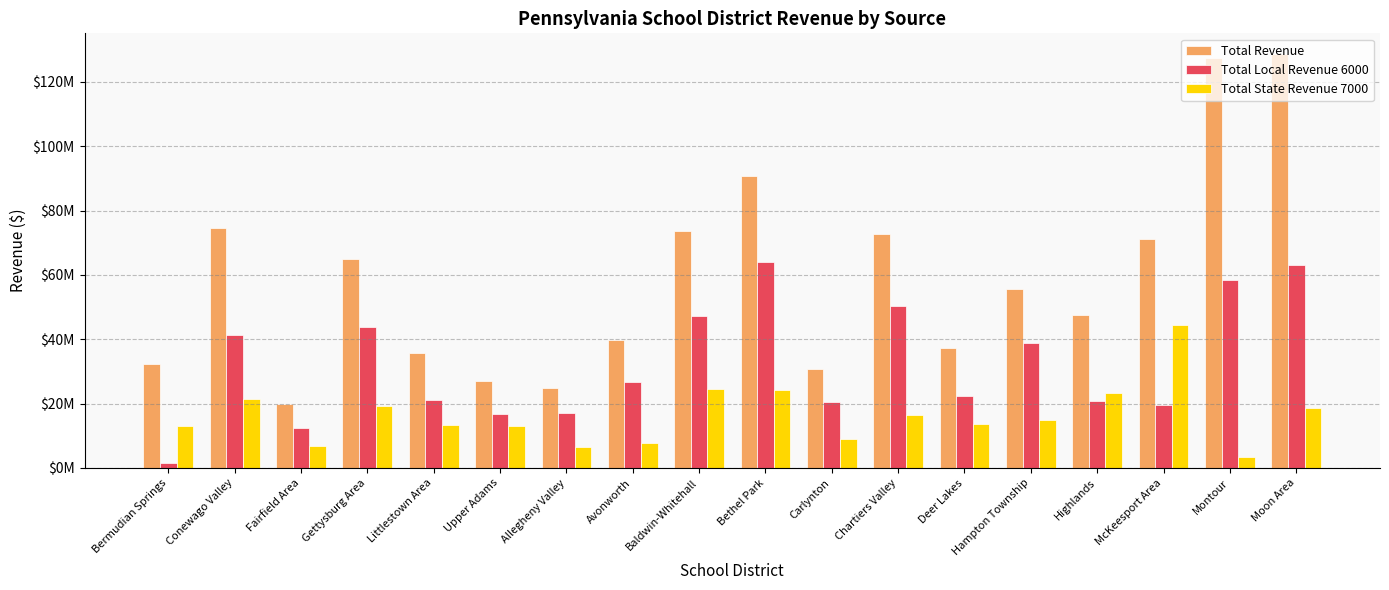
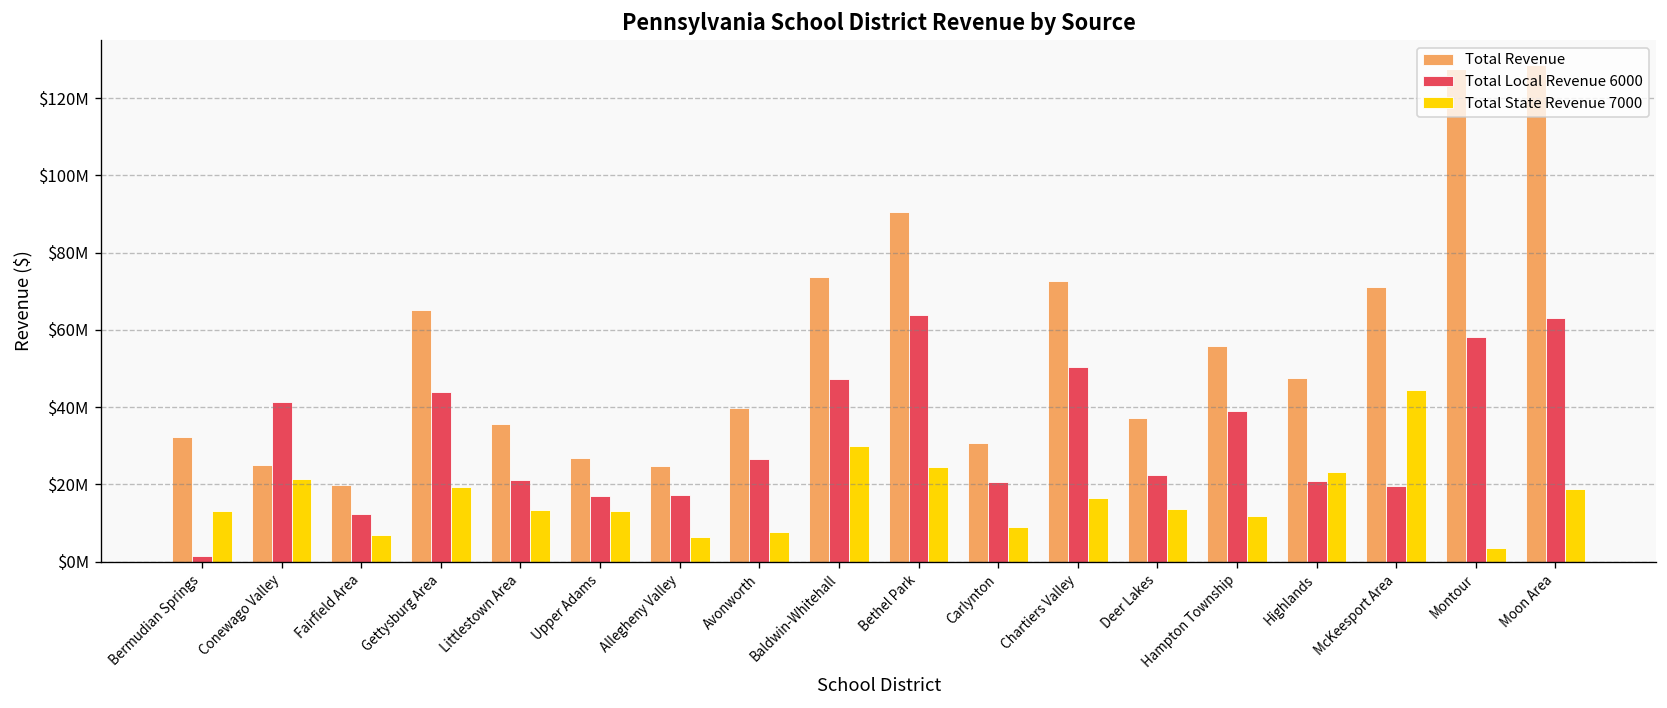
  {
    "Total Revenue": {
      "Bermudian Springs": "$32000000",
-     "Conewago Valley": "$75000000",
+     "Conewago Valley": "$25000000",
      "Fairfield Area": "$20000000",
      "Gettysburg Area": "$65000000",
      "Littlestown Area": "$36000000",
      "Upper Adams": "$27000000",
      "Allegheny Valley": "$25000000",
      "Avonworth": "$40000000",
      "Baldwin-Whitehall": "$74000000",
      "Bethel Park": "$91000000",
      "Carlynton": "$31000000",
      "Chartiers Valley": "$73000000",
      "Deer Lakes": "$37000000",
      "Hampton Township": "$56000000",
      "Highlands": "$48000000",
      "McKeesport Area": "$71000000"
    },
    "Total Local Revenue 6000": {
      "Bermudian Springs": "$2000000",
      "Conewago Valley": "$41000000",
      "Fairfield Area": "$12000000",
      "Gettysburg Area": "$44000000",
      "Littlestown Area": "$21000000",
      "Upper Adams": "$17000000",
      "Allegheny Valley": "$17000000",
      "Avonworth": "$27000000",
      "Baldwin-Whitehall": "$47000000",
      "Bethel Park": "$64000000",
      "Carlynton": "$21000000",
      "Chartiers Valley": "$50000000",
      "Deer Lakes": "$22000000",
      "Hampton Township": "$39000000",
      "Highlands": "$21000000",
      "McKeesport Area": "$20000000",
      "Montour": "$58000000",
      "Moon Area": "$63000000"
    },
    "Total State Revenue 7000": {
      "Bermudian Springs": "$13000000",
      "Conewago Valley": "$21000000",
      "Fairfield Area": "$7000000",
      "Gettysburg Area": "$19000000",
      "Littlestown Area": "$13000000",
      "Upper Adams": "$13000000",
      "Allegheny Valley": "$6000000",
      "Avonworth": "$8000000",
-     "Baldwin-Whitehall": "$25000000",
+     "Baldwin-Whitehall": "$30000000",
      "Bethel Park": "$24000000",
      "Carlynton": "$9000000",
      "Chartiers Valley": "$16000000",
      "Deer Lakes": "$14000000",
-     "Hampton Township": "$15000000",
+     "Hampton Township": "$12000000",
      "Highlands": "$23000000",
      "McKeesport Area": "$45000000",
      "Montour": "$4000000",
      "Moon Area": "$19000000"
    }
  }
